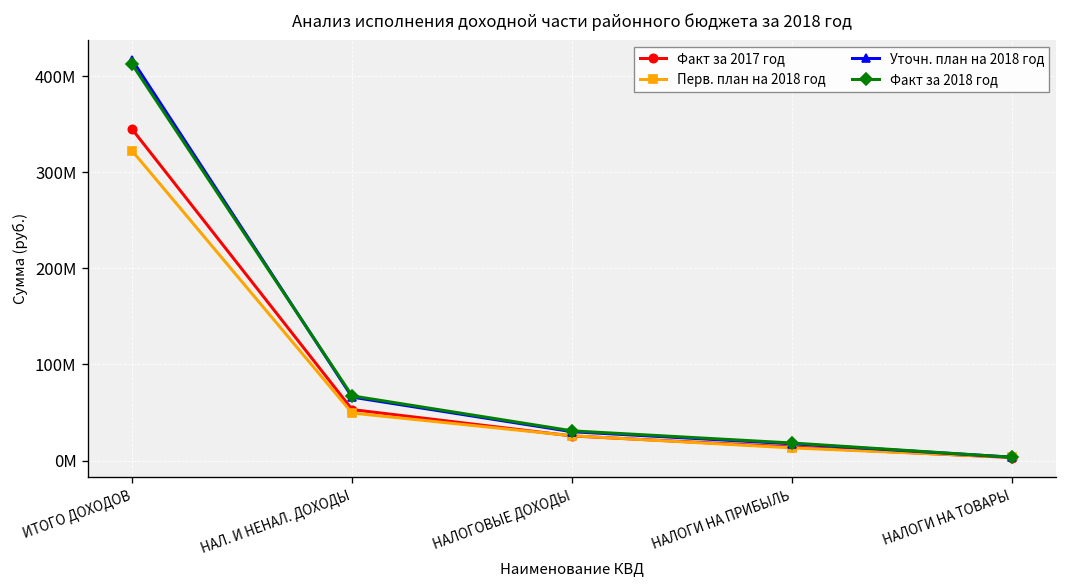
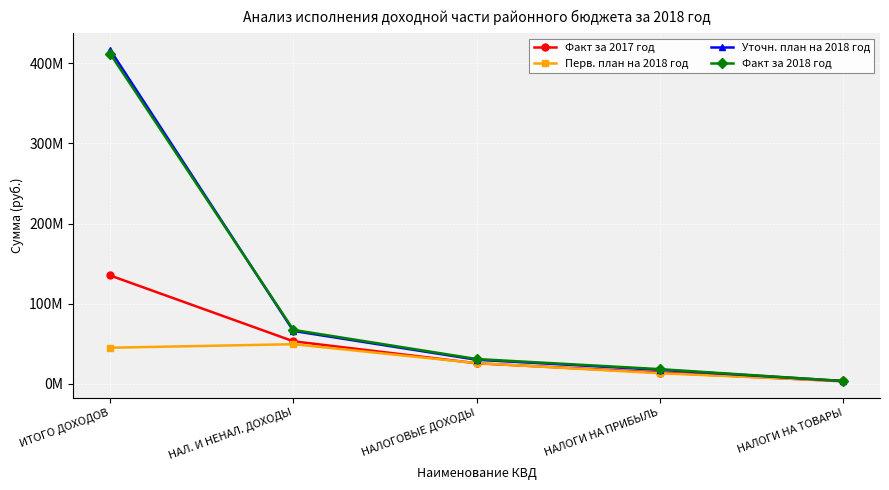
  {
    "Факт за 2017 год": {
-     "ИТОГО ДОХОДОВ": 340000000,
+     "ИТОГО ДОХОДОВ": 140000000,
      "НАЛ. И НЕНАЛ. ДОХОДЫ": 50000000
    },
    "Перв. план на 2018 год": {
-     "ИТОГО ДОХОДОВ": 320000000,
+     "ИТОГО ДОХОДОВ": 50000000,
      "НАЛ. И НЕНАЛ. ДОХОДЫ": 50000000
    },
    "Уточн. план на 2018 год": {
      "ИТОГО ДОХОДОВ": 420000000
    },
    "Факт за 2018 год": {
      "ИТОГО ДОХОДОВ": 410000000
    }
  }
